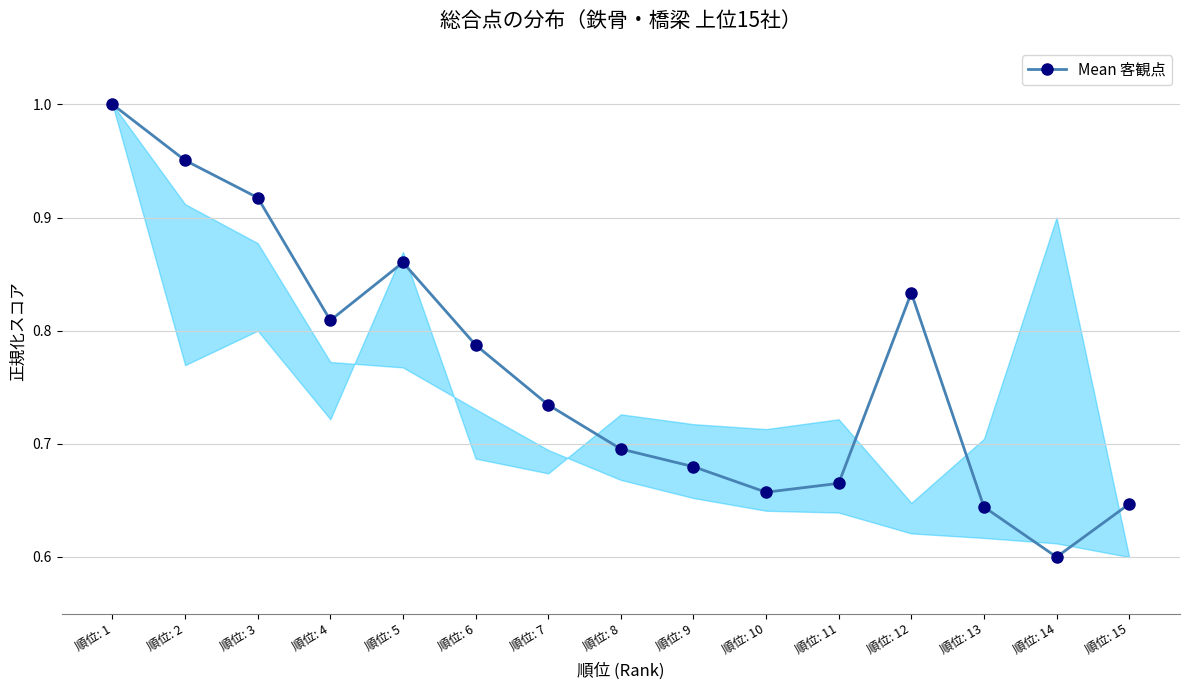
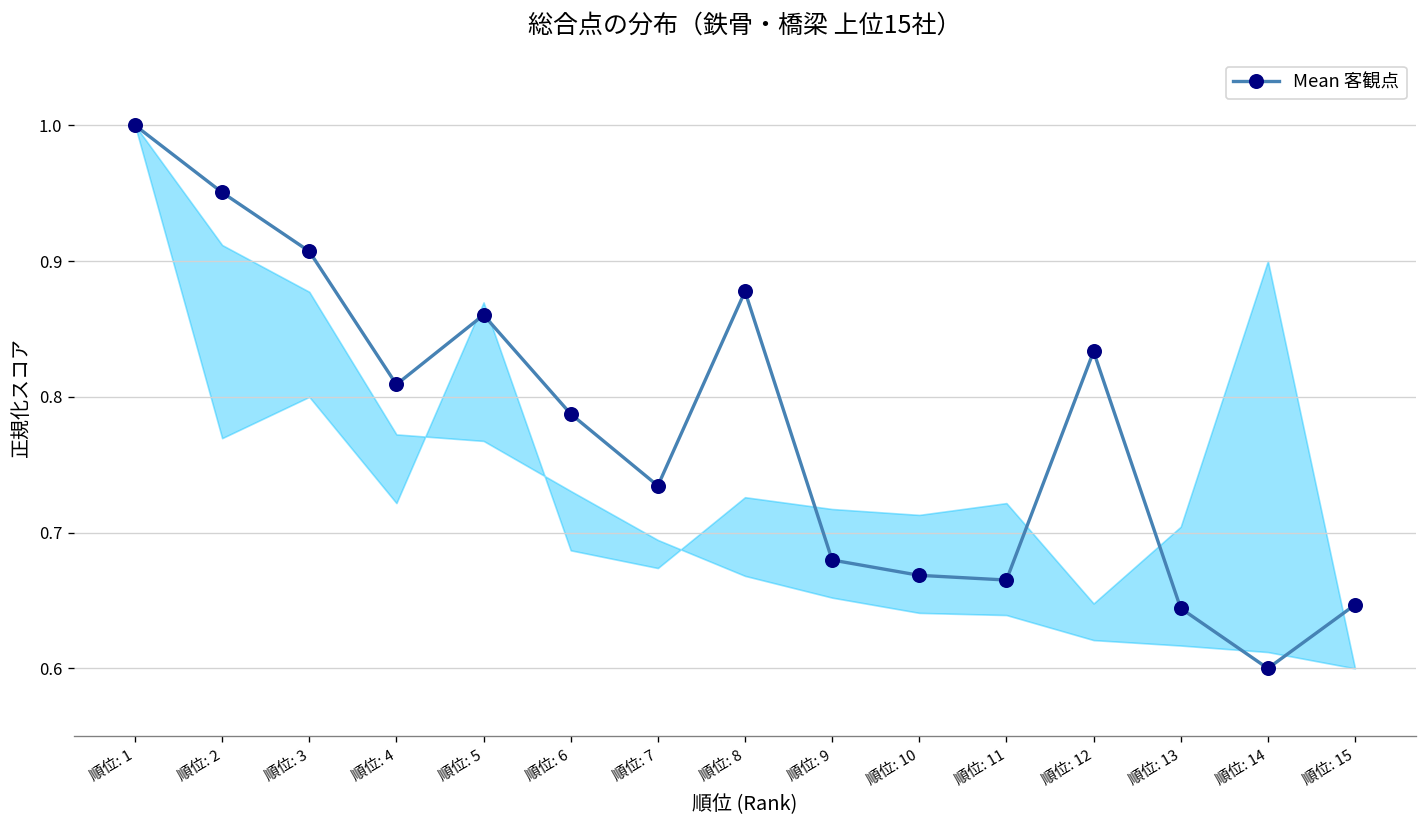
  {
    "Mean 客観点": {
      "順位: 2": 0.951,
-     "順位: 3": 0.918,
+     "順位: 3": 0.907,
      "順位: 4": 0.809,
      "順位: 5": 0.860,
      "順位: 6": 0.787,
      "順位: 7": 0.734,
-     "順位: 8": 0.695,
+     "順位: 8": 0.878,
      "順位: 9": 0.680,
-     "順位: 10": 0.657,
+     "順位: 10": 0.669,
      "順位: 11": 0.665,
      "順位: 12": 0.833,
      "順位: 13": 0.644,
      "順位: 14": 0.600,
      "順位: 15": 0.647
    }
  }
